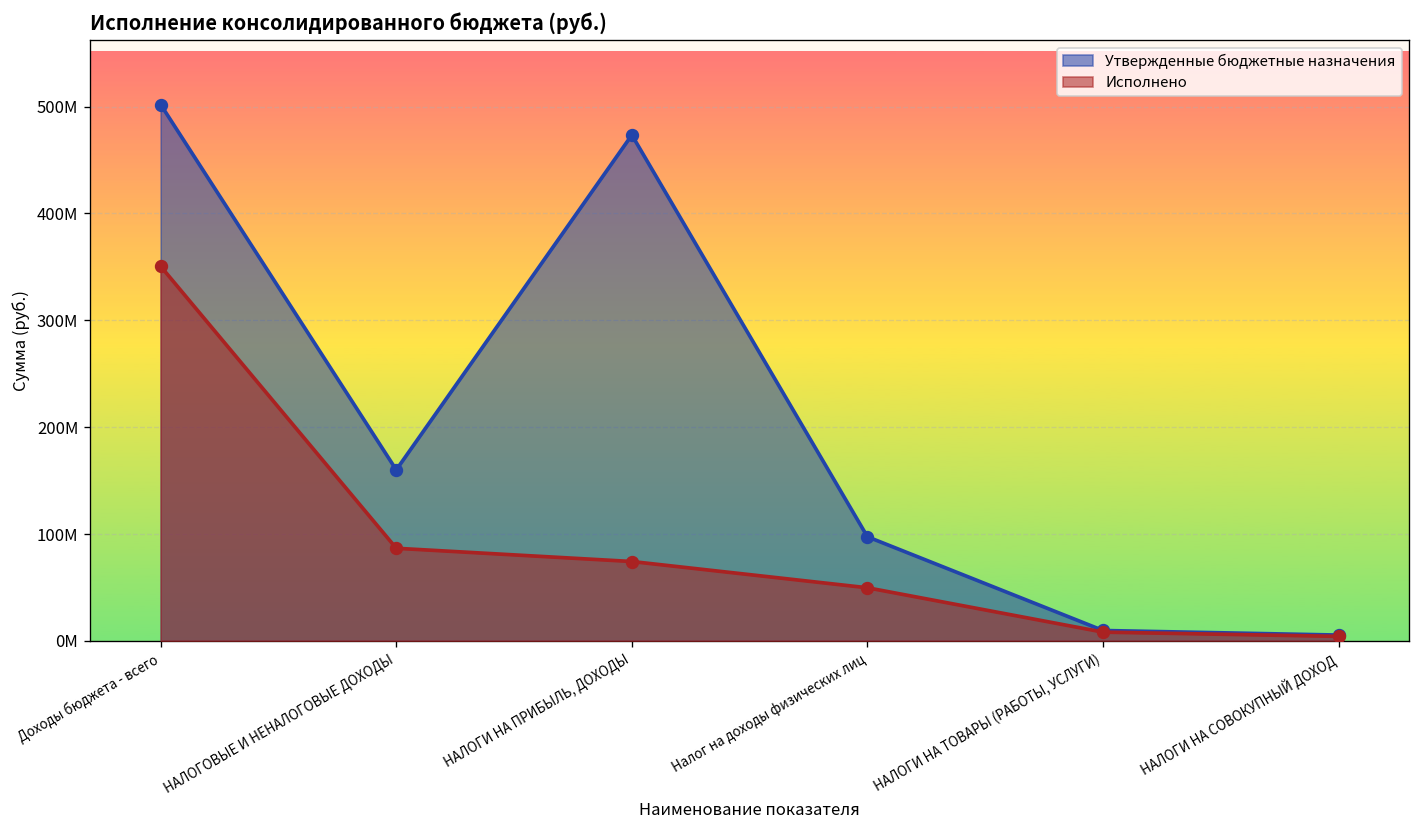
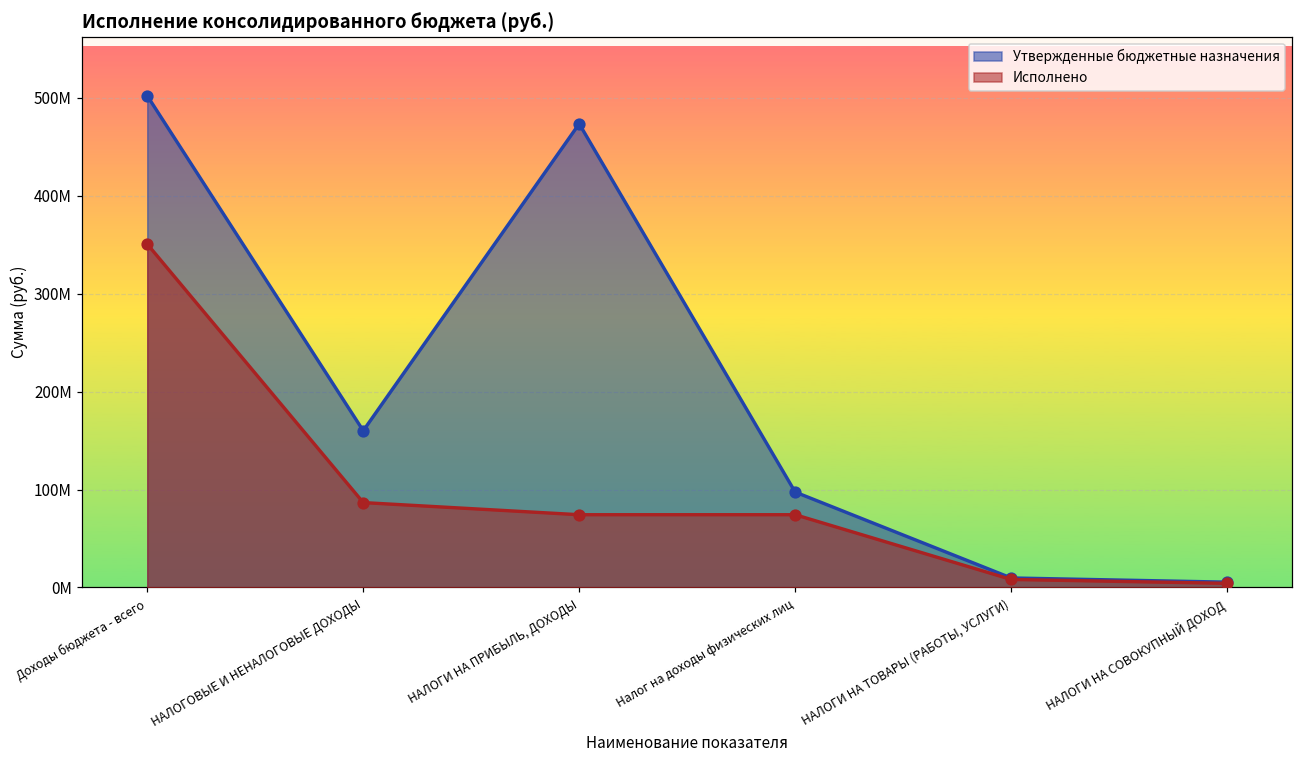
  {
    "Утвержденные бюджетные назначения": {
      "Доходы бюджета - всего": 500000000,
      "НАЛОГОВЫЕ И НЕНАЛОГОВЫЕ ДОХОДЫ": 160000000,
      "НАЛОГИ НА ПРИБЫЛЬ, ДОХОДЫ": 470000000,
      "Налог на доходы физических лиц": 100000000
    },
    "Исполнено": {
      "Доходы бюджета - всего": 350000000,
      "НАЛОГОВЫЕ И НЕНАЛОГОВЫЕ ДОХОДЫ": 90000000,
      "НАЛОГИ НА ПРИБЫЛЬ, ДОХОДЫ": 70000000,
-     "Налог на доходы физических лиц": 50000000
+     "Налог на доходы физических лиц": 70000000
    }
  }
